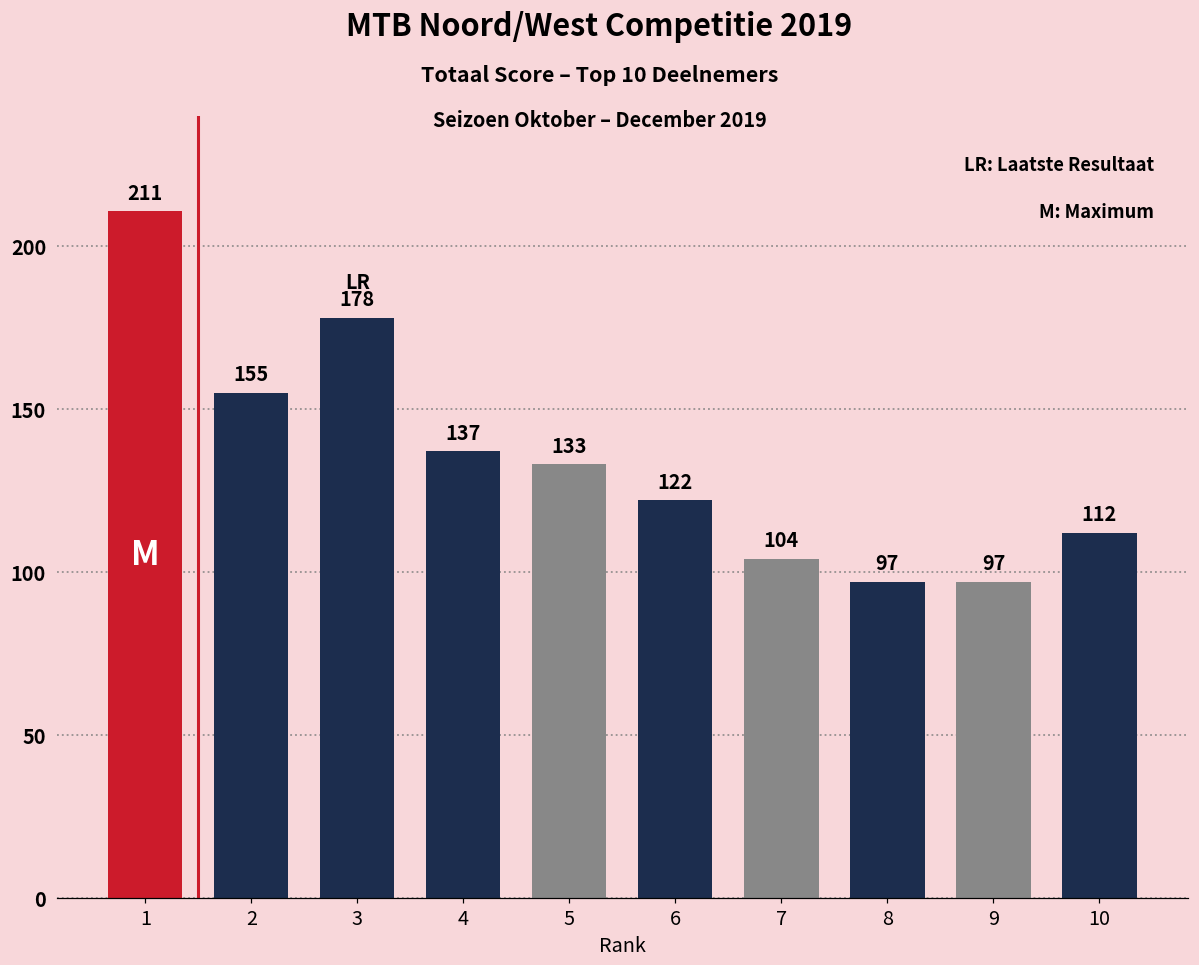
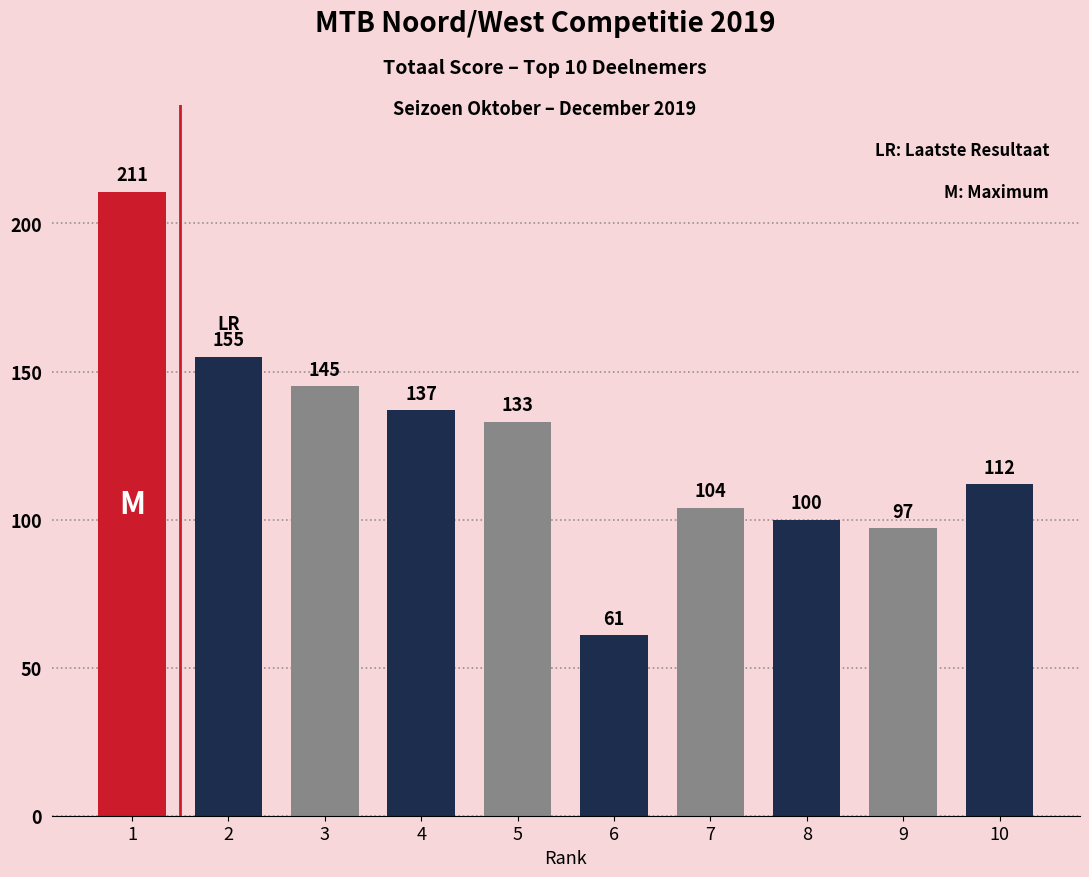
  {
    "1": 211,
    "2": 155,
-   "3": 178,
+   "3": 145,
    "4": 137,
    "5": 133,
-   "6": 122,
+   "6": 61,
    "7": 104,
-   "8": 97,
+   "8": 100,
    "9": 97,
    "10": 112
  }
